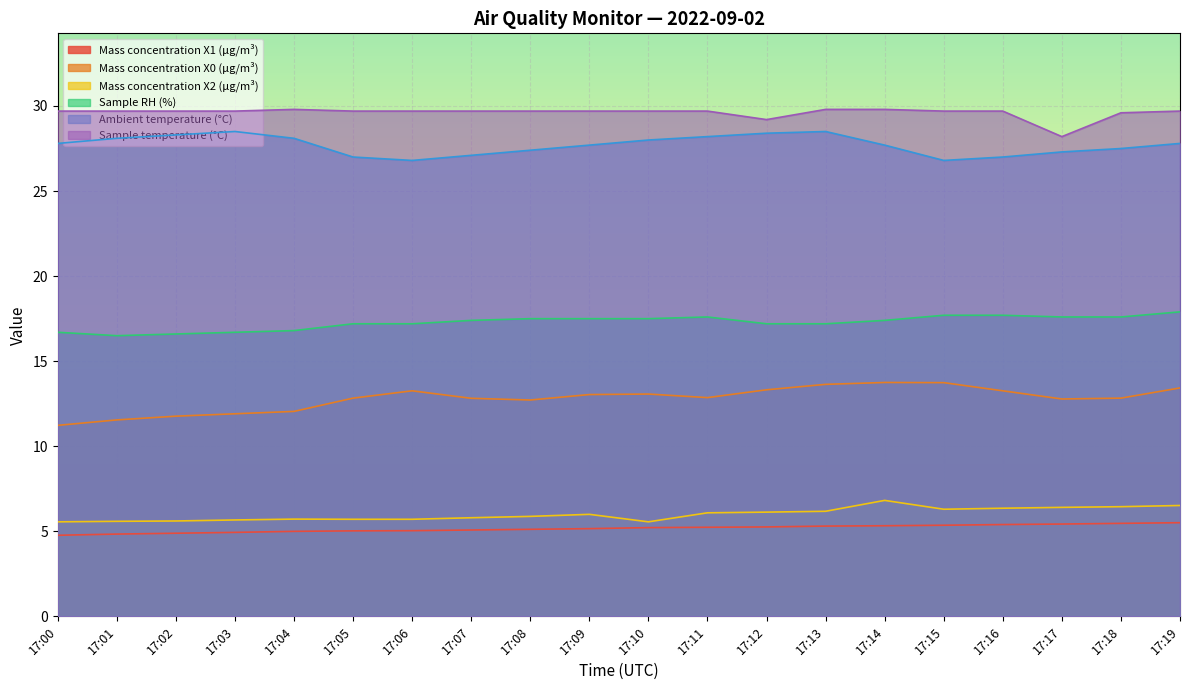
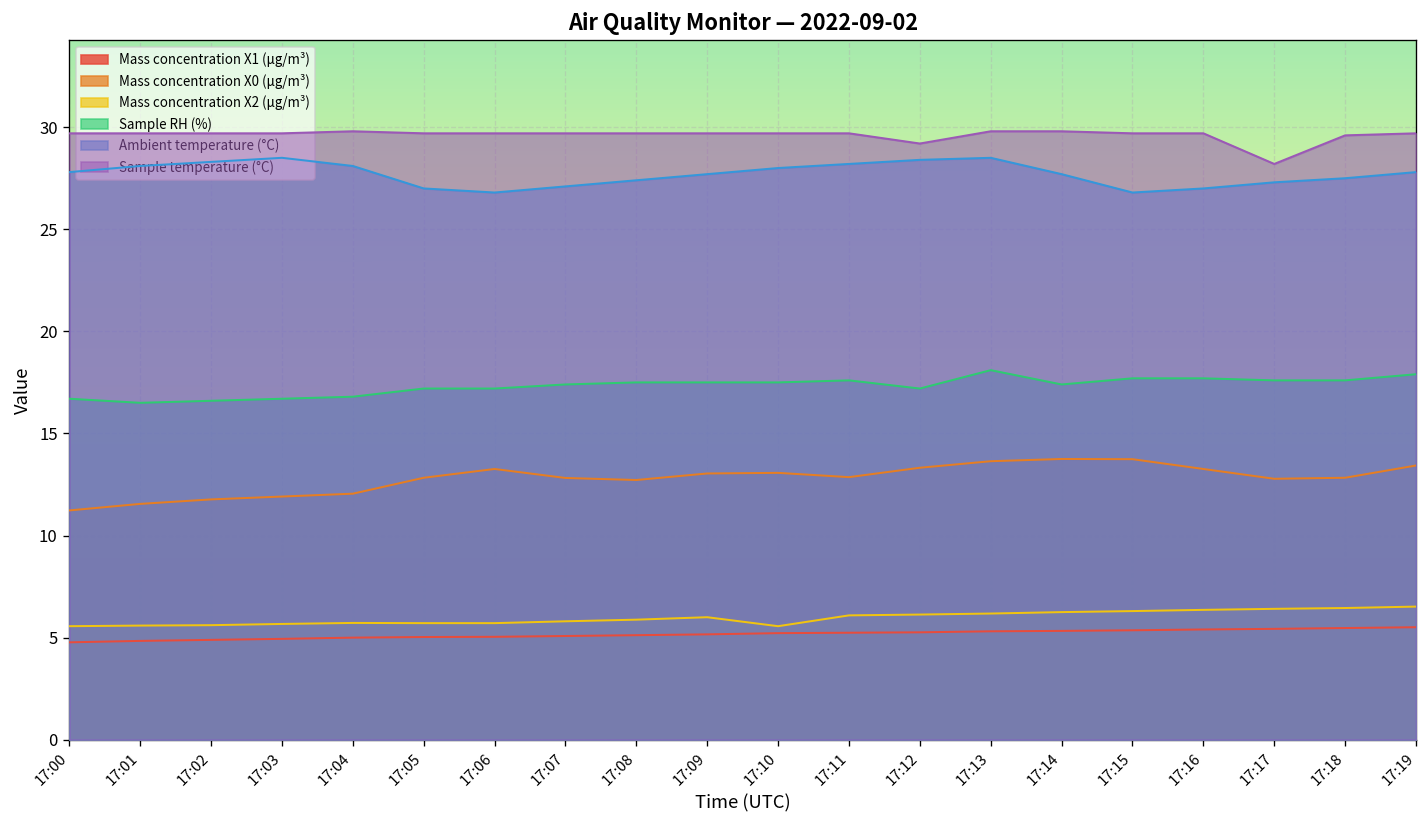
  {
    "Mass concentration X2 (μg/m³)": {
      "17:00": 5.6,
      "17:01": 5.6,
      "17:02": 5.6,
      "17:03": 5.7,
      "17:04": 5.7,
      "17:05": 5.7,
      "17:06": 5.7,
      "17:07": 5.8,
      "17:08": 5.9,
      "17:09": 6.0,
      "17:10": 5.6,
      "17:11": 6.1,
      "17:12": 6.1,
      "17:13": 6.2,
-     "17:14": 6.8,
+     "17:14": 6.3,
      "17:15": 6.3,
      "17:16": 6.4,
      "17:17": 6.4,
      "17:18": 6.5,
      "17:19": 6.5
    },
    "Sample RH (%)": {
      "17:00": 16.7,
      "17:01": 16.5,
      "17:02": 16.6,
      "17:03": 16.7,
      "17:04": 16.8,
      "17:05": 17.2,
      "17:06": 17.2,
      "17:07": 17.4,
      "17:08": 17.5,
      "17:09": 17.5,
      "17:10": 17.5,
      "17:11": 17.6,
      "17:12": 17.2,
-     "17:13": 17.2,
+     "17:13": 18.1,
      "17:14": 17.4,
      "17:15": 17.7,
      "17:16": 17.7,
      "17:17": 17.6,
      "17:18": 17.6,
      "17:19": 17.9
    },
    "Ambient temperature (°C)": {
      "17:00": 27.8,
      "17:04": 28.1,
      "17:05": 27.0,
      "17:06": 26.8,
      "17:07": 27.1,
      "17:08": 27.4,
      "17:09": 27.7,
      "17:10": 28.0,
      "17:11": 28.2,
      "17:12": 28.4,
      "17:13": 28.5,
      "17:14": 27.7,
      "17:15": 26.8,
      "17:16": 27.0,
      "17:17": 27.3,
      "17:18": 27.5,
      "17:19": 27.8
    },
    "Sample temperature (°C)": {
      "17:00": 29.7,
      "17:04": 29.8,
      "17:05": 29.7,
      "17:06": 29.7,
      "17:07": 29.7,
      "17:08": 29.7,
      "17:09": 29.7,
      "17:10": 29.7,
      "17:11": 29.7,
      "17:12": 29.2,
      "17:13": 29.8,
      "17:14": 29.8,
      "17:15": 29.7,
      "17:16": 29.7,
      "17:17": 28.2,
      "17:18": 29.6,
      "17:19": 29.7
    }
  }
